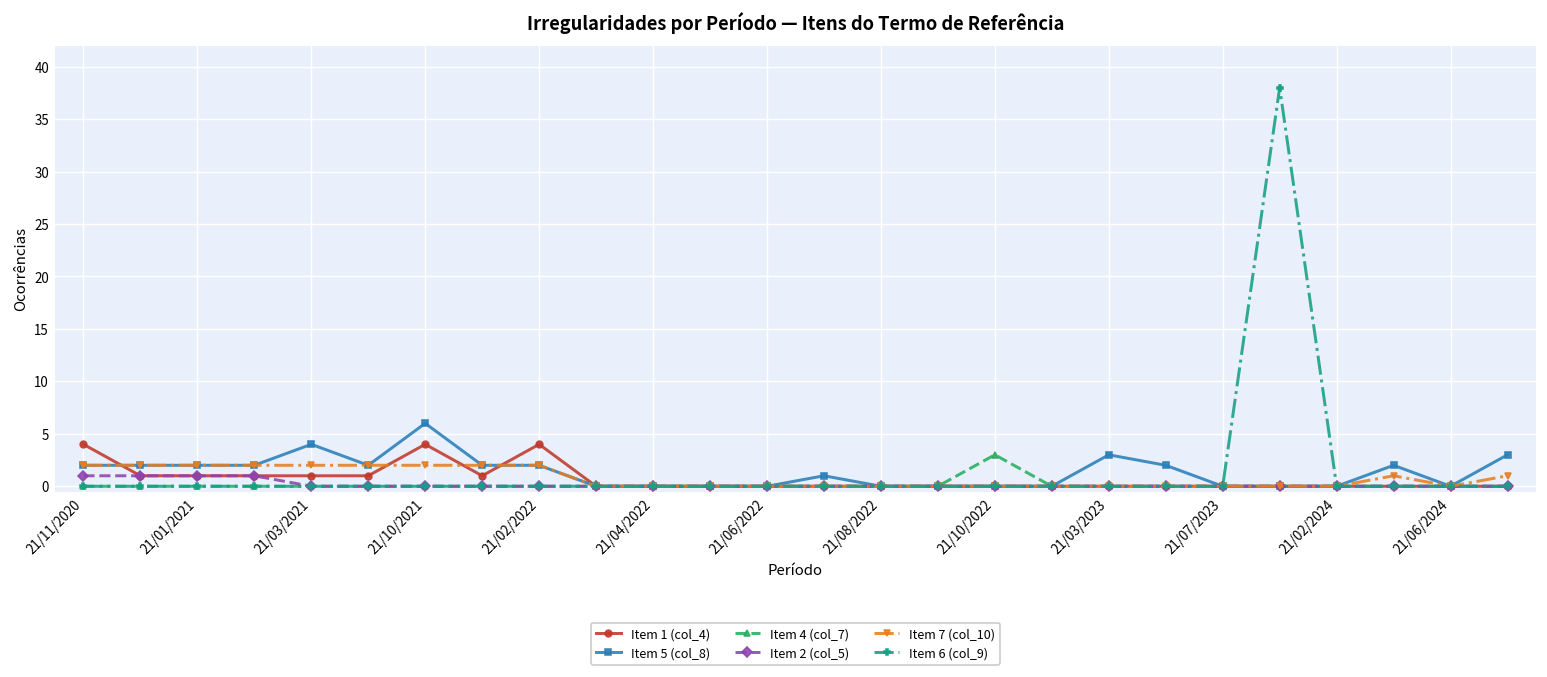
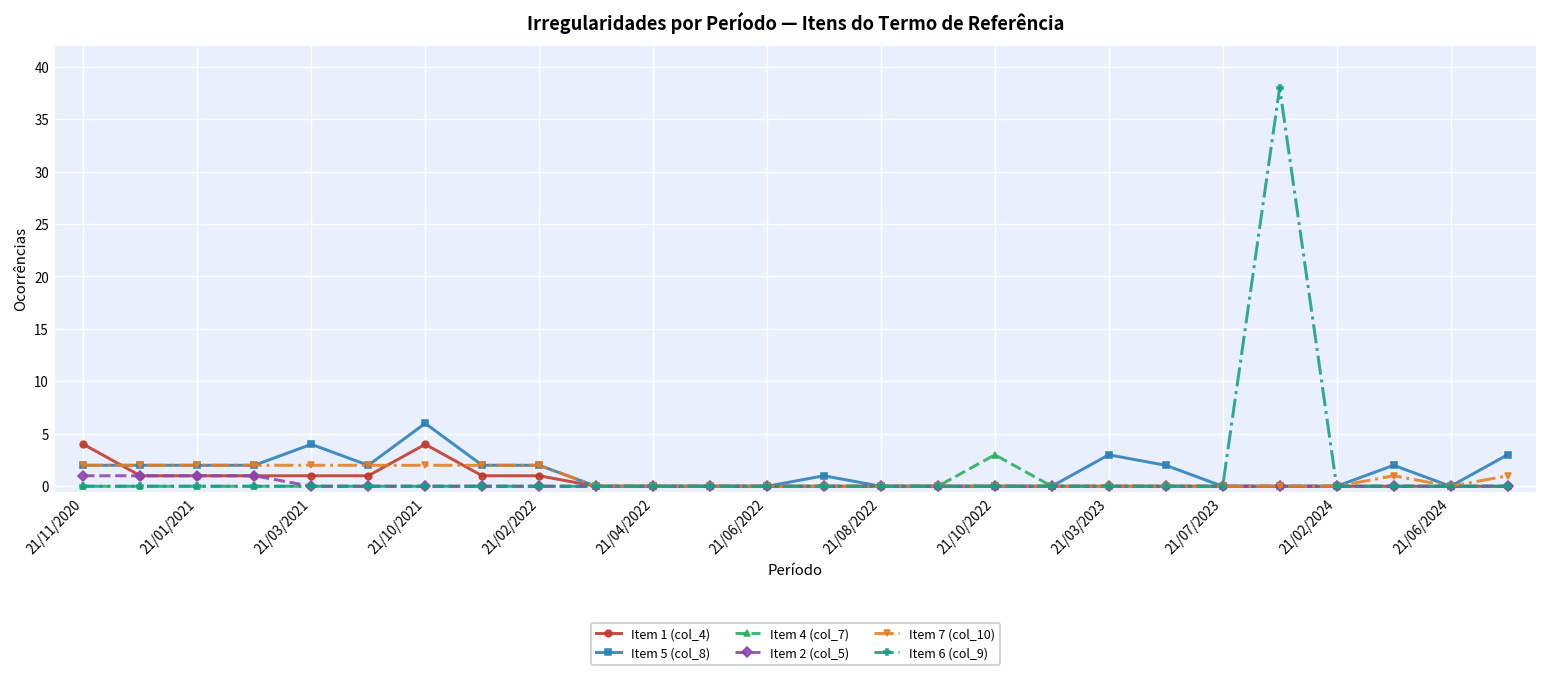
  {
    "Item 1 (col_4)": {
      "21/11/2020": 4,
      "21/03/2021": 1,
      "21/10/2021": 4,
-     "21/02/2022": 4
+     "21/02/2022": 1
    },
    "Item 5 (col_8)": {
      "21/03/2021": 4,
      "21/10/2021": 6,
      "21/03/2023": 3
    },
    "Item 2 (col_5)": {
      "21/11/2020": 1
    },
    "Item 7 (col_10)": {
      "21/03/2021": 2,
      "21/10/2021": 2
    }
  }
